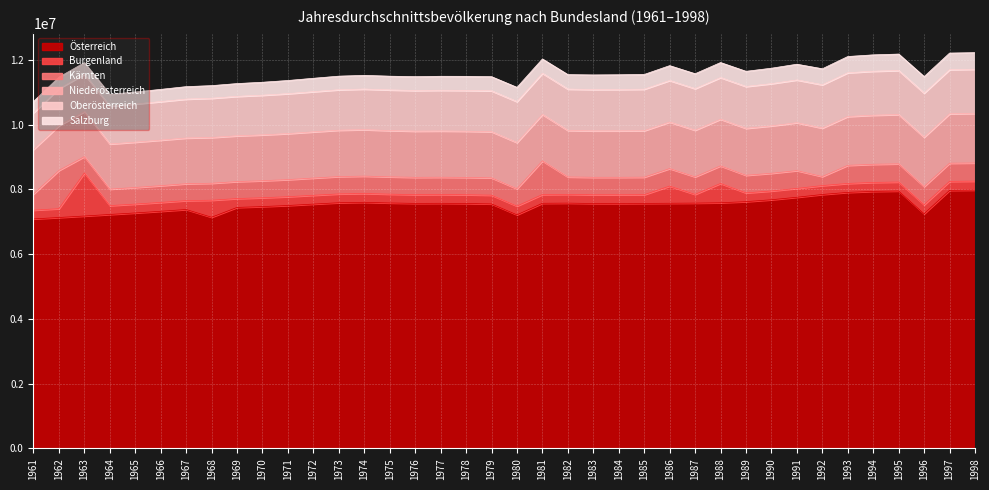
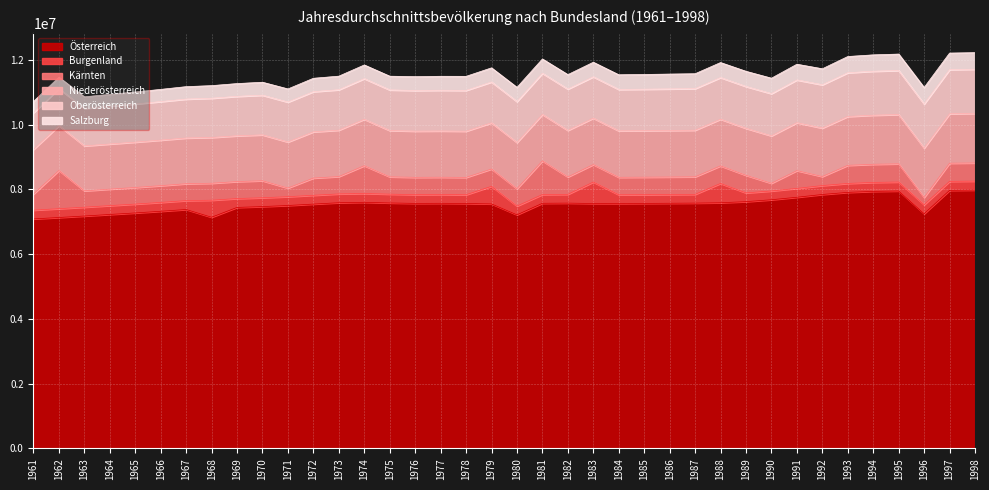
  {
    "Österreich": {
      "1961": 7100000,
      "1962": 7100000,
      "1963": 7200000,
      "1964": 7200000,
      "1965": 7300000,
      "1966": 7300000,
      "1967": 7400000,
      "1968": 7100000,
      "1969": 7400000,
      "1970": 7500000,
      "1971": 7500000,
      "1972": 7500000,
      "1973": 7600000,
      "1974": 7600000,
      "1975": 7600000,
      "1976": 7600000,
      "1977": 7600000,
      "1978": 7600000,
      "1979": 7500000,
      "1980": 7200000,
      "1981": 7600000,
      "1982": 7600000,
      "1983": 7600000,
      "1984": 7600000,
      "1985": 7600000,
      "1986": 7600000,
      "1987": 7600000,
      "1988": 7600000,
      "1989": 7600000,
      "1990": 7700000,
      "1991": 7800000,
      "1992": 7800000,
      "1993": 7900000,
      "1994": 7900000,
      "1995": 7900000,
      "1996": 7200000,
      "1997": 8000000,
      "1998": 8000000
    },
    "Burgenland": {
      "1961": 300000,
      "1962": 300000,
-     "1963": 1300000,
+     "1963": 300000,
      "1964": 300000,
      "1965": 300000,
      "1966": 300000,
      "1967": 300000,
      "1968": 500000,
      "1969": 300000,
      "1970": 300000,
      "1971": 300000,
      "1972": 300000,
      "1973": 300000,
      "1974": 300000,
      "1975": 300000,
      "1976": 300000,
      "1977": 300000,
      "1978": 300000,
-     "1979": 300000,
+     "1979": 500000,
      "1980": 300000,
      "1981": 300000,
      "1982": 300000,
-     "1983": 300000,
+     "1983": 700000,
      "1984": 300000,
      "1985": 300000,
-     "1986": 500000,
+     "1986": 300000,
      "1987": 300000,
      "1988": 600000,
      "1989": 300000,
      "1990": 300000,
      "1991": 300000,
      "1992": 300000,
      "1993": 300000,
      "1994": 300000,
      "1995": 300000,
      "1996": 300000,
      "1997": 300000,
      "1998": 300000
    },
    "Kärnten": {
      "1961": 500000,
      "1962": 1200000,
      "1963": 500000,
      "1964": 500000,
      "1965": 500000,
      "1966": 500000,
      "1967": 500000,
      "1968": 500000,
      "1969": 500000,
      "1970": 500000,
-     "1971": 500000,
+     "1971": 300000,
      "1972": 500000,
      "1973": 500000,
-     "1974": 500000,
+     "1974": 900000,
      "1975": 500000,
      "1976": 500000,
      "1977": 500000,
      "1978": 500000,
      "1979": 500000,
      "1980": 500000,
      "1981": 1000000,
      "1982": 500000,
      "1983": 500000,
      "1984": 500000,
      "1985": 500000,
      "1986": 500000,
      "1987": 500000,
      "1988": 500000,
      "1989": 500000,
-     "1990": 500000,
+     "1990": 200000,
      "1991": 600000,
      "1992": 300000,
      "1993": 600000,
      "1994": 600000,
      "1995": 600000,
-     "1996": 600000,
+     "1996": 200000,
      "1997": 600000,
      "1998": 600000
    }
  }
